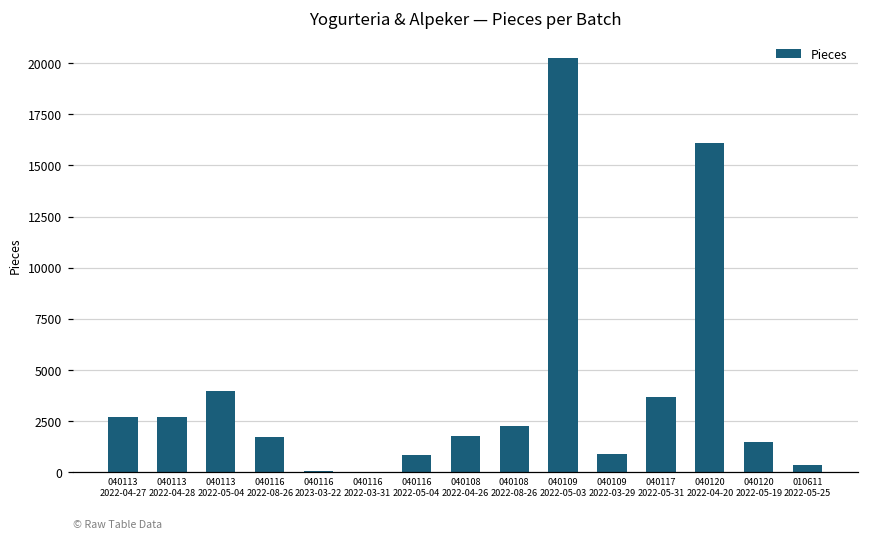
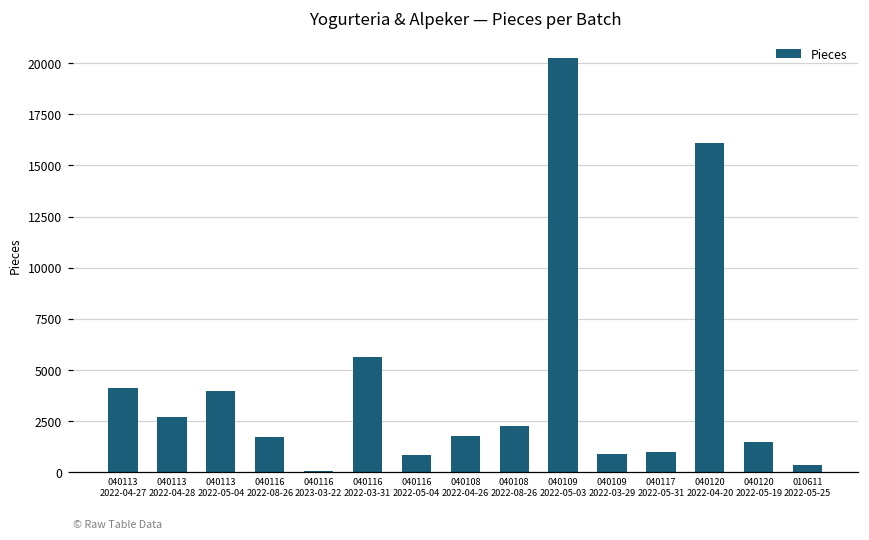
  {
-   "040113 2022-04-27": 2700,
+   "040113 2022-04-27": 4100,
    "040113 2022-04-28": 2700,
    "040113 2022-05-04": 4000,
    "040116 2022-08-26": 1700,
-   "040116 2022-03-31": 0,
+   "040116 2022-03-31": 5600,
    "040116 2022-05-04": 800,
    "040108 2022-04-26": 1800,
    "040108 2022-08-26": 2300,
    "040109 2022-05-03": 20300,
    "040109 2022-03-29": 900,
-   "040117 2022-05-31": 3700,
+   "040117 2022-05-31": 1000,
    "040120 2022-04-20": 16100,
    "040120 2022-05-19": 1500,
    "010611 2022-05-25": 300
  }
